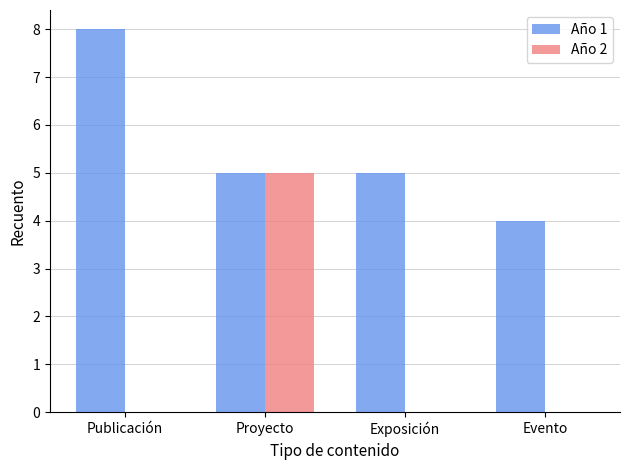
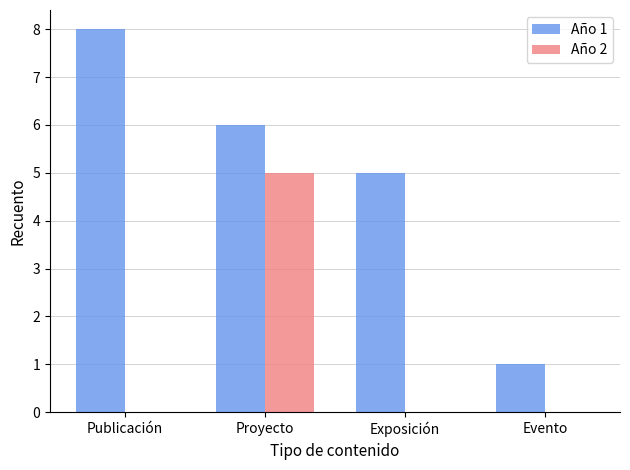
  {
    "Año 1": {
      "Publicación": 8,
-     "Proyecto": 5,
+     "Proyecto": 6,
      "Exposición": 5,
-     "Evento": 4
+     "Evento": 1
    },
    "Año 2": {
      "Publicación": 0,
      "Proyecto": 5,
      "Exposición": 0,
      "Evento": 0
    }
  }
